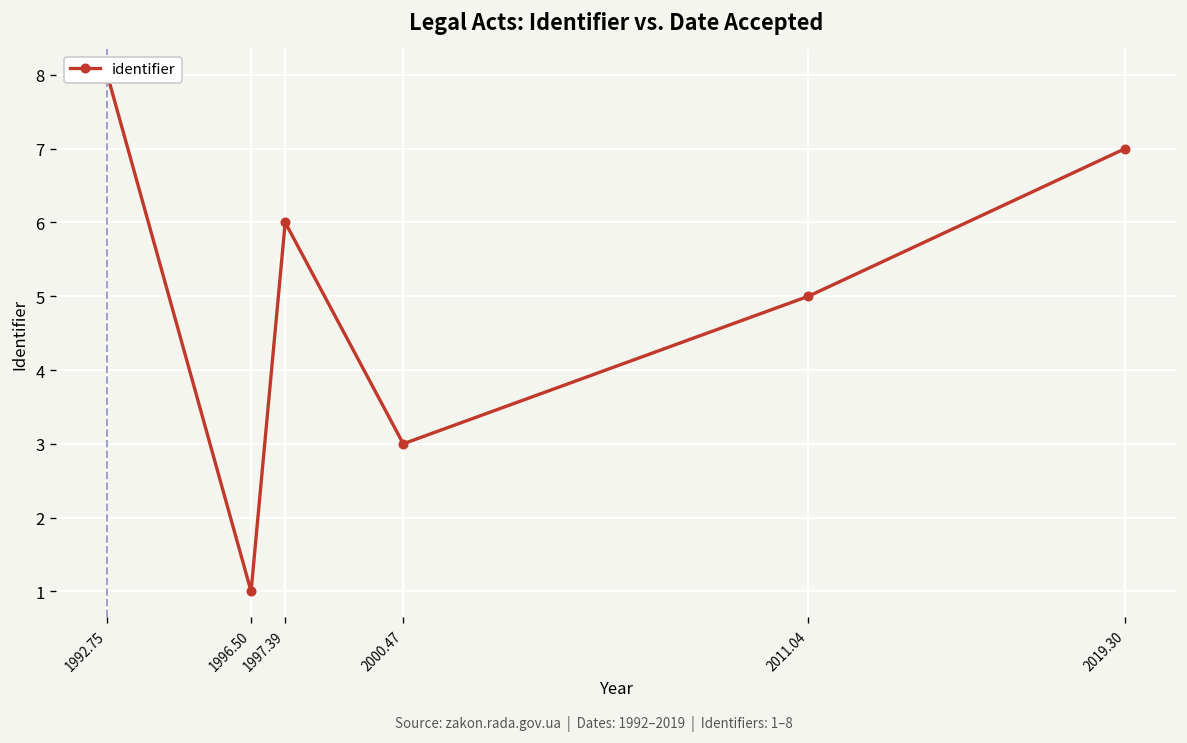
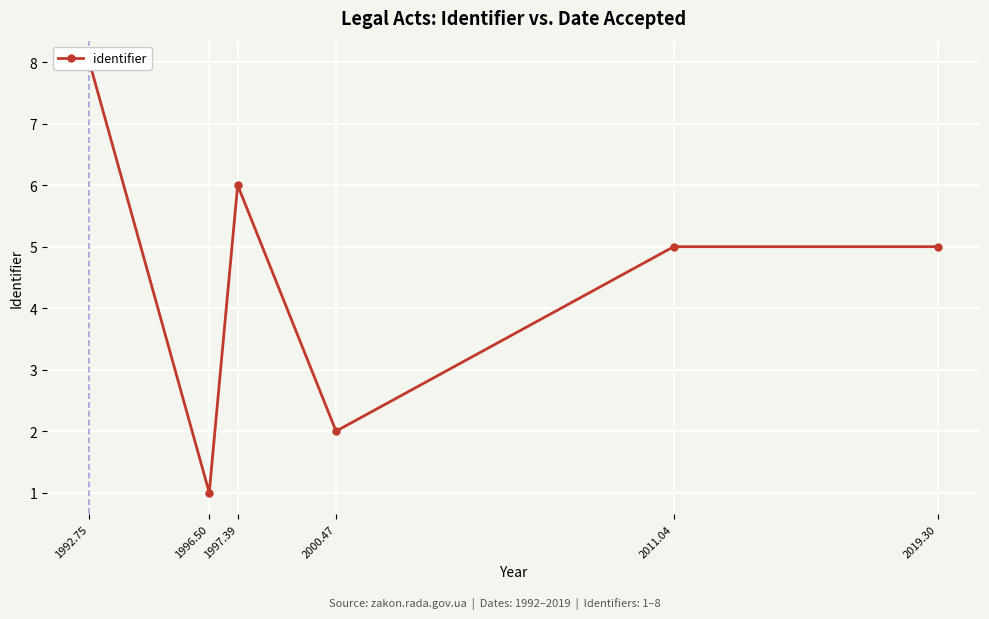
  {
    "identifier": {
      "1996.50": 1,
      "1997.39": 6,
-     "2000.47": 3,
+     "2000.47": 2,
      "2011.04": 5,
-     "2019.30": 7
+     "2019.30": 5
    }
  }
